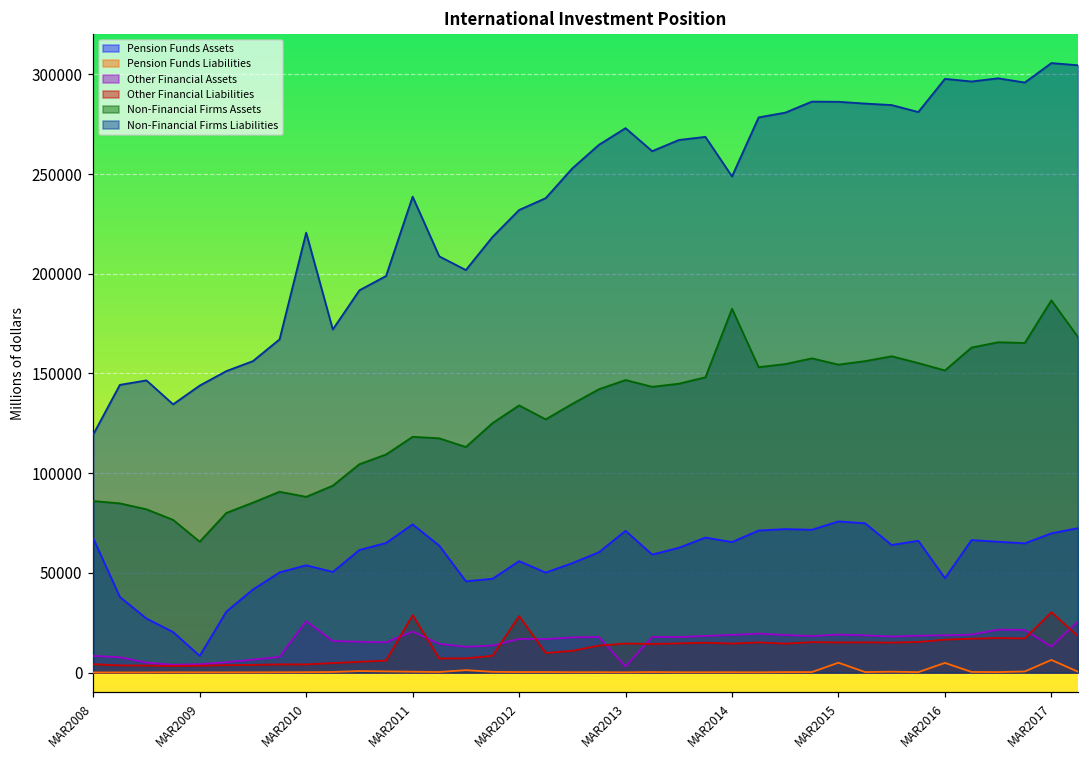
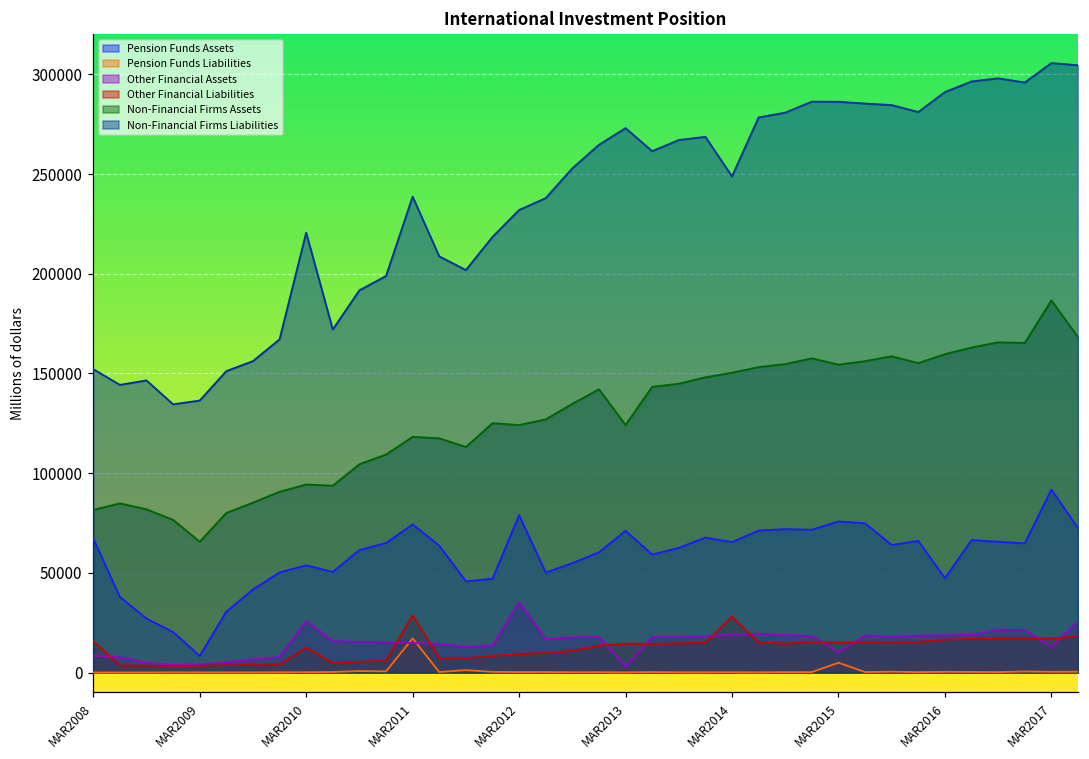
  {
    "Pension Funds Assets": {
      "MAR2008": 67000,
      "MAR2009": 8000,
      "MAR2010": 54000,
      "MAR2011": 74000,
-     "MAR2012": 56000,
+     "MAR2012": 79000,
      "MAR2013": 71000,
      "MAR2014": 65000,
      "MAR2015": 76000,
      "MAR2016": 47000,
-     "MAR2017": 70000
+     "MAR2017": 92000
    },
    "Pension Funds Liabilities": {
      "MAR2008": 0,
      "MAR2009": 0,
      "MAR2010": 0,
-     "MAR2011": 0,
+     "MAR2011": 17000,
      "MAR2012": 0,
      "MAR2013": 0,
      "MAR2014": 0,
      "MAR2015": 5000,
-     "MAR2016": 5000,
-     "MAR2017": 6000
+     "MAR2016": 0,
+     "MAR2017": 0
    },
    "Other Financial Assets": {
      "MAR2008": 8000,
      "MAR2010": 26000,
-     "MAR2011": 21000,
-     "MAR2012": 17000,
+     "MAR2011": 15000,
+     "MAR2012": 35000,
      "MAR2013": 3000,
      "MAR2014": 19000,
-     "MAR2015": 19000,
+     "MAR2015": 10000,
      "MAR2016": 19000,
      "MAR2017": 13000
    },
    "Other Financial Liabilities": {
-     "MAR2008": 4000,
-     "MAR2010": 4000,
+     "MAR2008": 16000,
+     "MAR2010": 12000,
      "MAR2011": 29000,
-     "MAR2012": 28000,
+     "MAR2012": 9000,
      "MAR2013": 15000,
-     "MAR2014": 15000,
+     "MAR2014": 28000,
      "MAR2015": 15000,
      "MAR2016": 17000,
-     "MAR2017": 30000
+     "MAR2017": 17000
    },
    "Non-Financial Firms Assets": {
-     "MAR2008": 86000,
+     "MAR2008": 82000,
      "MAR2009": 66000,
-     "MAR2010": 88000,
+     "MAR2010": 94000,
      "MAR2011": 118000,
-     "MAR2012": 134000,
-     "MAR2013": 147000,
-     "MAR2014": 182000,
+     "MAR2012": 124000,
+     "MAR2013": 124000,
+     "MAR2014": 150000,
      "MAR2015": 154000,
-     "MAR2016": 152000,
+     "MAR2016": 160000,
      "MAR2017": 187000
    },
    "Non-Financial Firms Liabilities": {
-     "MAR2008": 119000,
-     "MAR2009": 144000,
+     "MAR2008": 152000,
+     "MAR2009": 136000,
      "MAR2010": 221000,
      "MAR2011": 239000,
      "MAR2012": 232000,
      "MAR2013": 273000,
      "MAR2014": 249000,
      "MAR2015": 286000,
-     "MAR2016": 298000,
+     "MAR2016": 291000,
      "MAR2017": 306000
    }
  }
